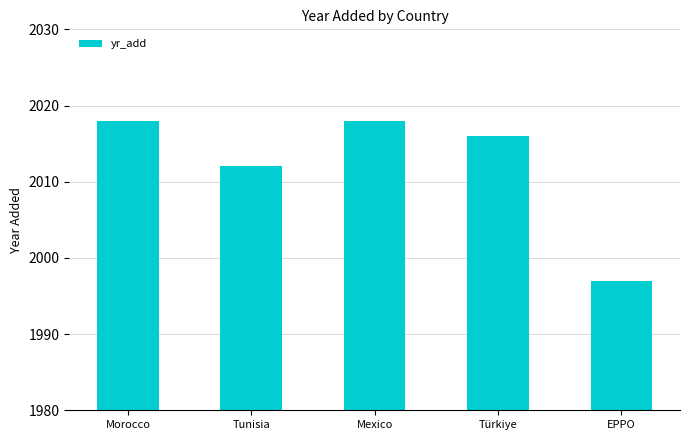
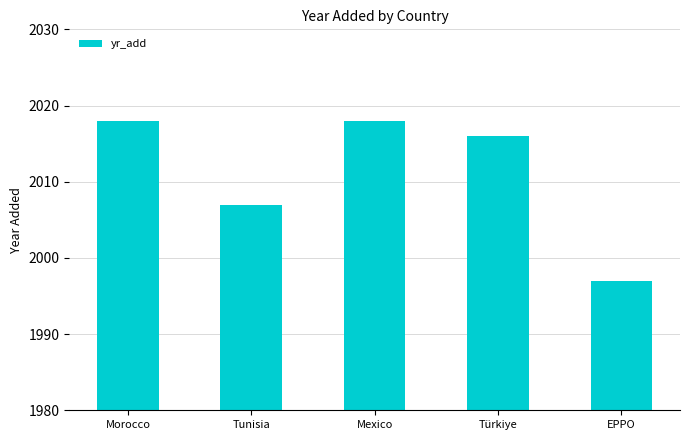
  {
    "Morocco": 2018,
-   "Tunisia": 2012,
+   "Tunisia": 2007,
    "Mexico": 2018,
    "Türkiye": 2016,
    "EPPO": 1997
  }
